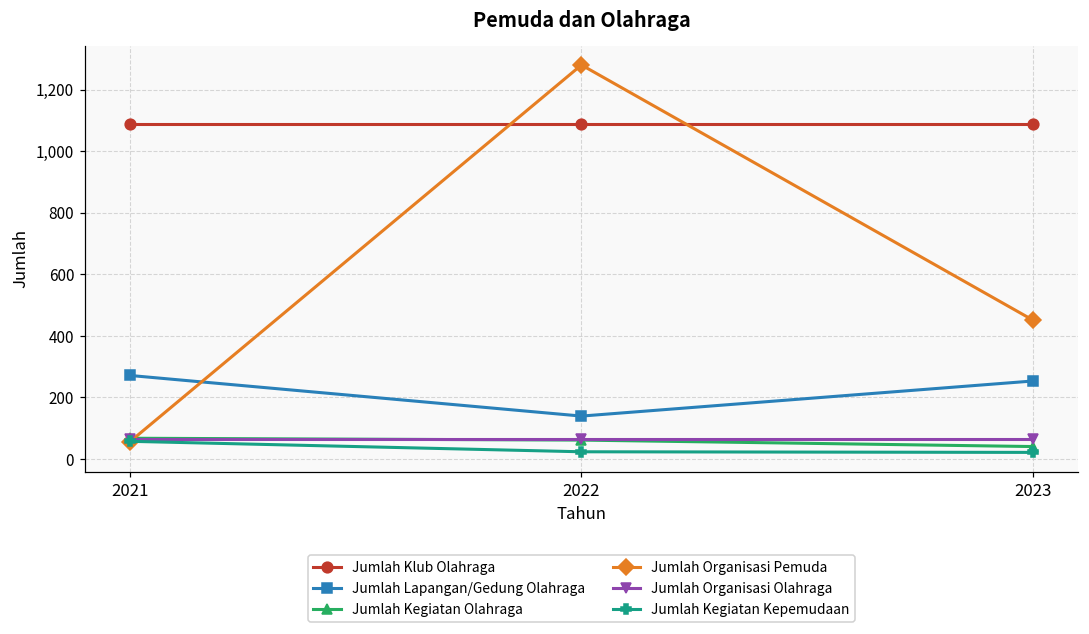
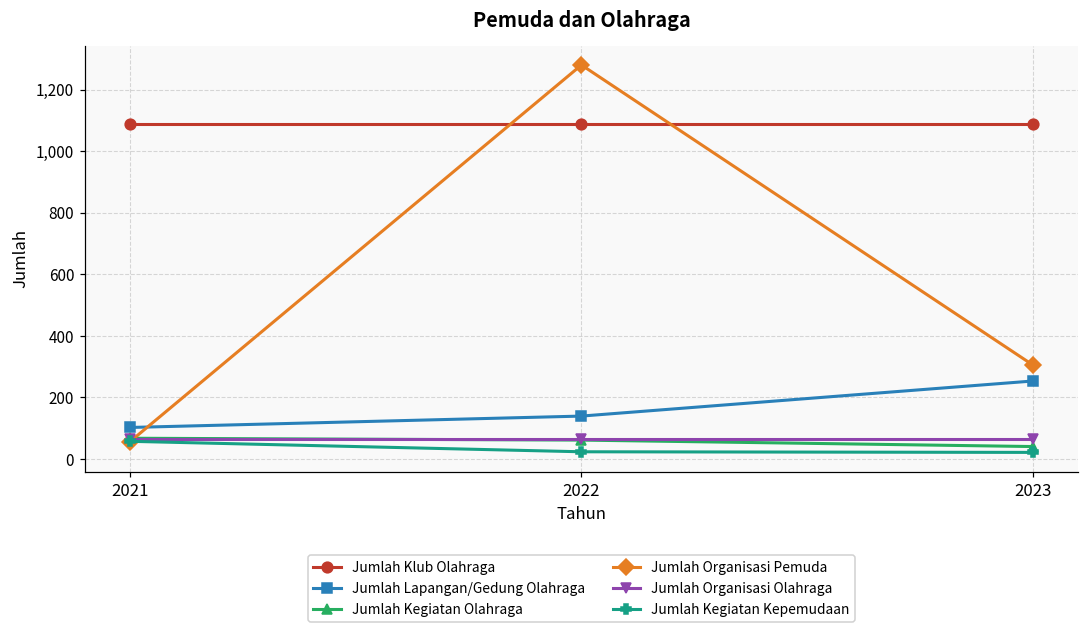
  {
    "Jumlah Klub Olahraga": {
      "2021": "1,090",
      "2022": "1,090",
      "2023": "1,090"
    },
    "Jumlah Lapangan/Gedung Olahraga": {
-     "2021": "270",
+     "2021": "100",
      "2022": "140",
      "2023": "250"
    },
    "Jumlah Organisasi Pemuda": {
      "2022": "1,280",
-     "2023": "450"
+     "2023": "310"
    },
    "Jumlah Organisasi Olahraga": {
      "2023": "60"
    }
  }
